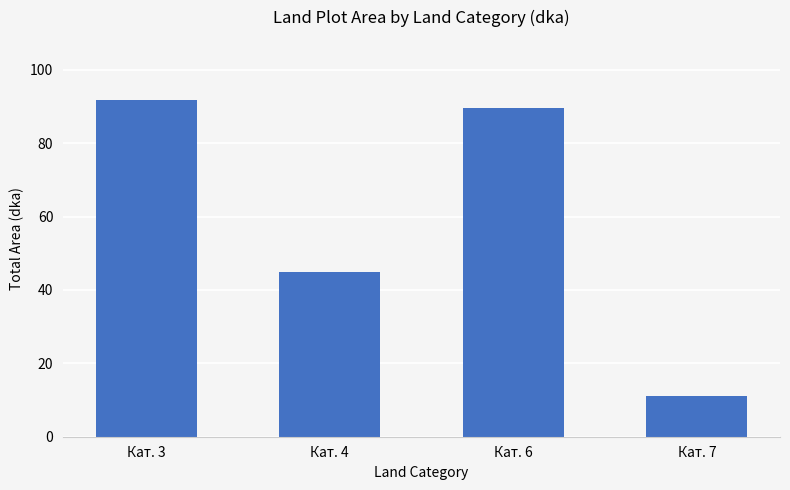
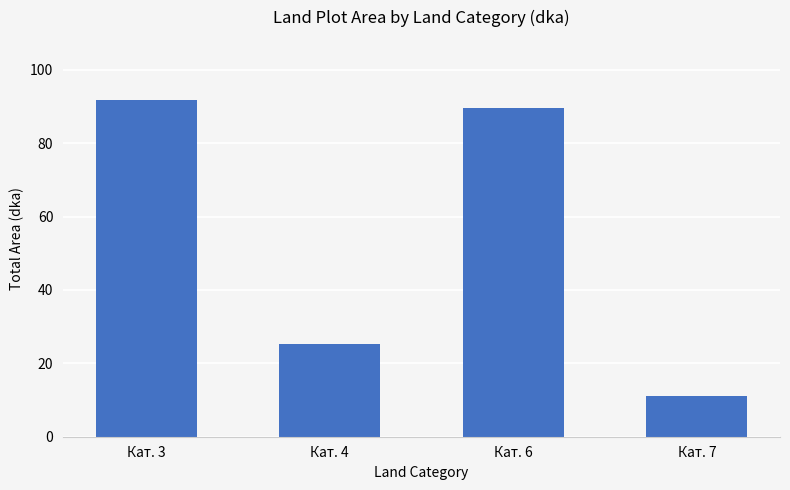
  {
    "Кат. 3": 92,
-   "Кат. 4": 45,
+   "Кат. 4": 25,
    "Кат. 6": 90,
    "Кат. 7": 11
  }
